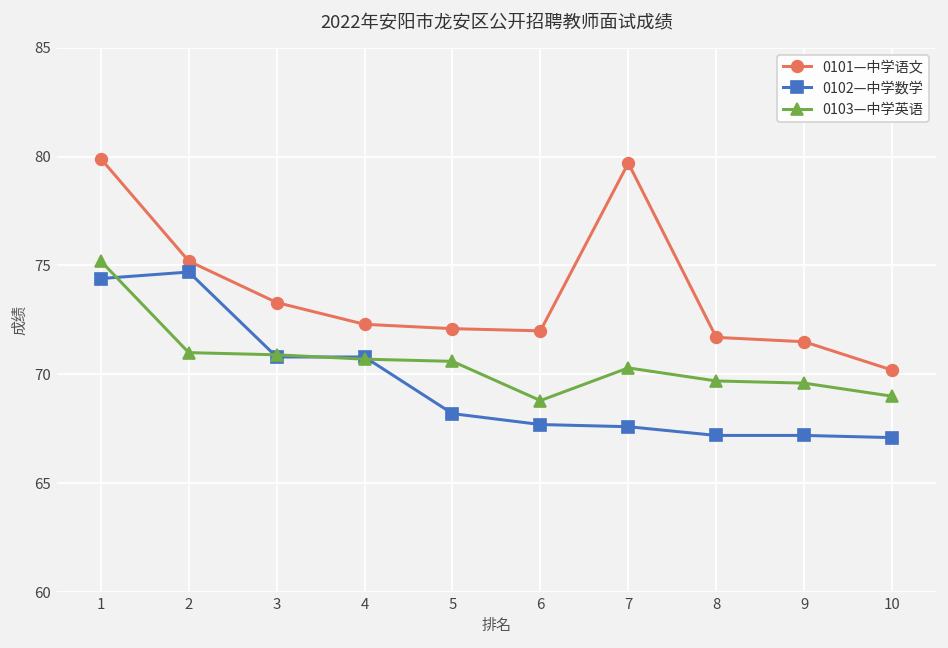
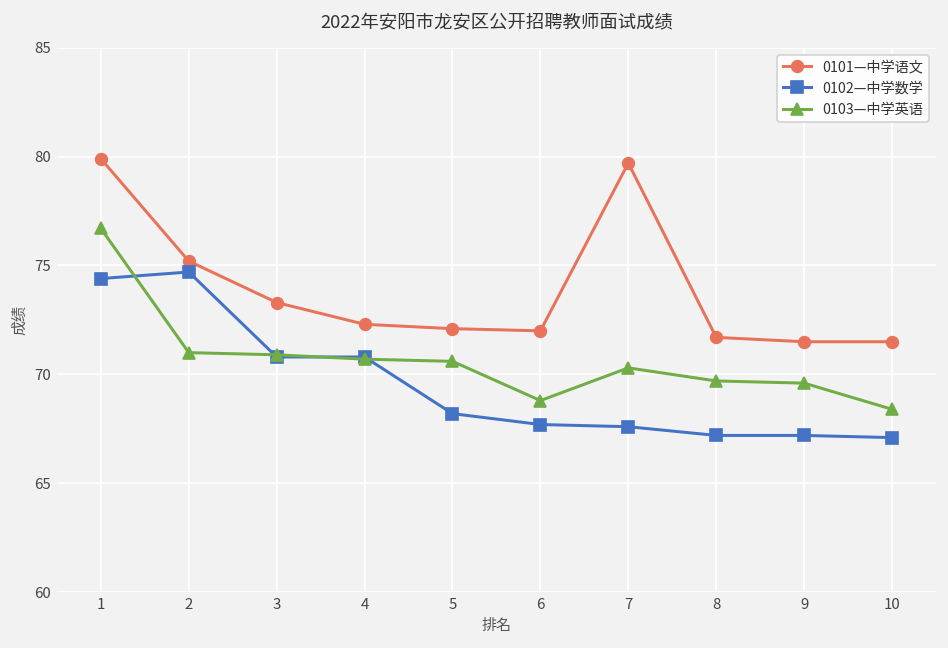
  {
    "0101—中学语文": {
      "1": 79.9,
      "2": 75.2,
      "3": 73.3,
      "4": 72.3,
      "5": 72.1,
      "6": 72.0,
      "7": 79.7,
      "8": 71.7,
      "9": 71.5,
-     "10": 70.2
+     "10": 71.5
    },
    "0102—中学数学": {
      "1": 74.4,
      "2": 74.7,
      "5": 68.2,
      "6": 67.7,
      "7": 67.6,
      "8": 67.2,
      "9": 67.2,
      "10": 67.1
    },
    "0103—中学英语": {
-     "1": 75.2,
+     "1": 76.7,
      "2": 71.0,
      "5": 70.6,
      "6": 68.8,
      "7": 70.3,
      "8": 69.7,
      "9": 69.6,
-     "10": 69.0
+     "10": 68.4
    }
  }
